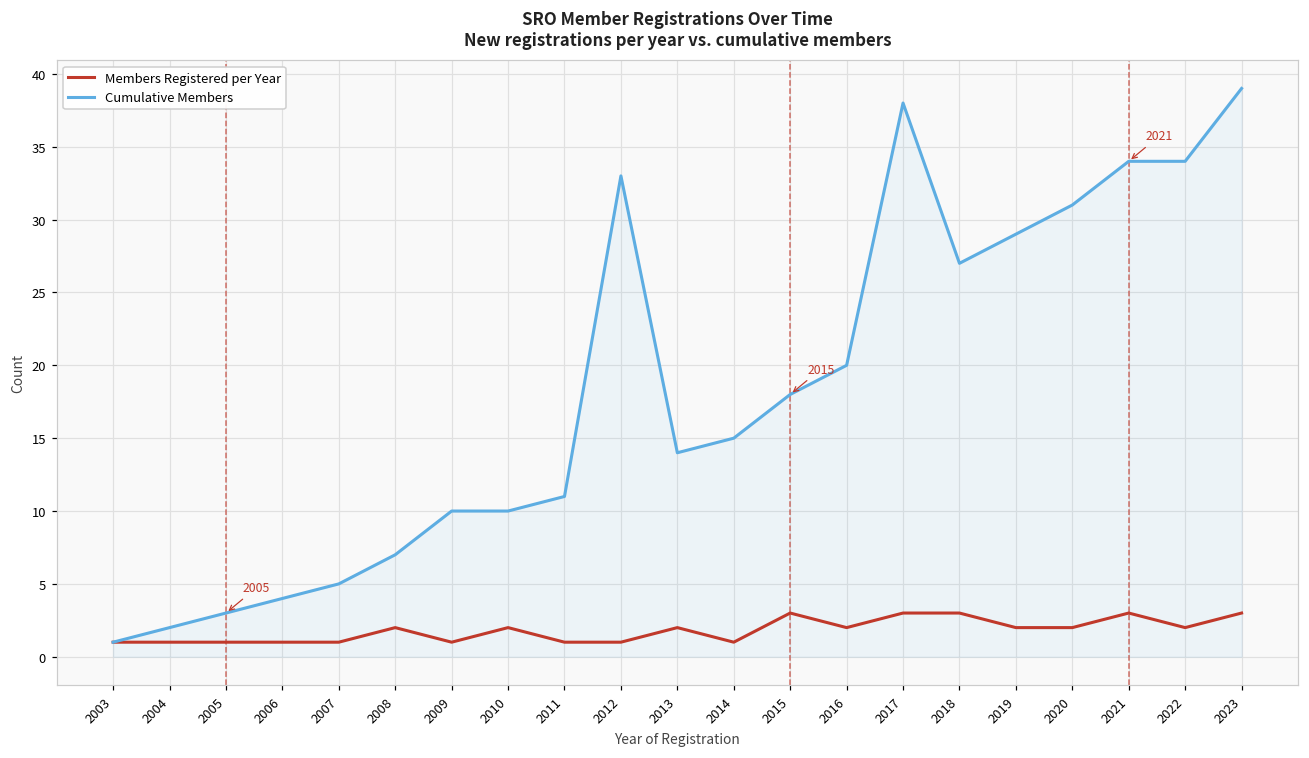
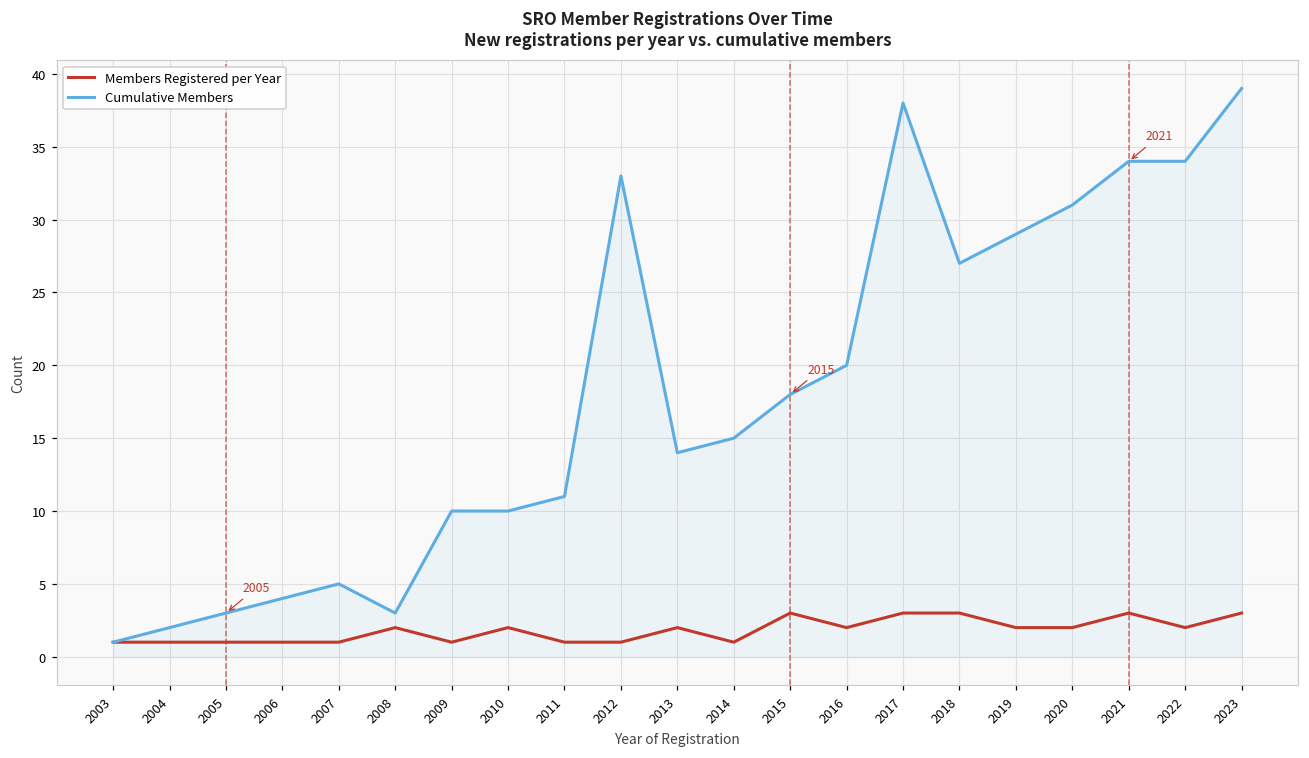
  {
    "Members Registered per Year": {
      "2004": 1,
      "2005": 1,
      "2006": 1,
      "2007": 1,
      "2008": 2,
      "2009": 1,
      "2010": 2,
      "2011": 1,
      "2012": 1,
      "2013": 2,
      "2014": 1,
      "2015": 3,
      "2016": 2,
      "2017": 3,
      "2018": 3,
      "2019": 2,
      "2020": 2,
      "2021": 3,
      "2022": 2,
      "2023": 3
    },
    "Cumulative Members": {
      "2004": 2,
      "2006": 4,
      "2007": 5,
-     "2008": 7,
+     "2008": 3,
      "2009": 10,
      "2010": 10,
      "2011": 11,
      "2012": 33,
      "2013": 14,
      "2014": 15,
      "2016": 20,
      "2017": 38,
      "2018": 27,
      "2019": 29,
      "2020": 31,
      "2022": 34,
      "2023": 39
    }
  }
